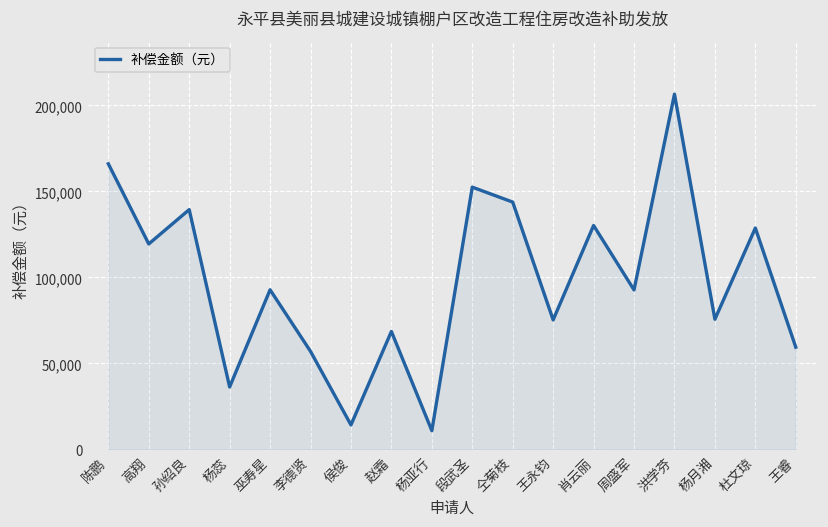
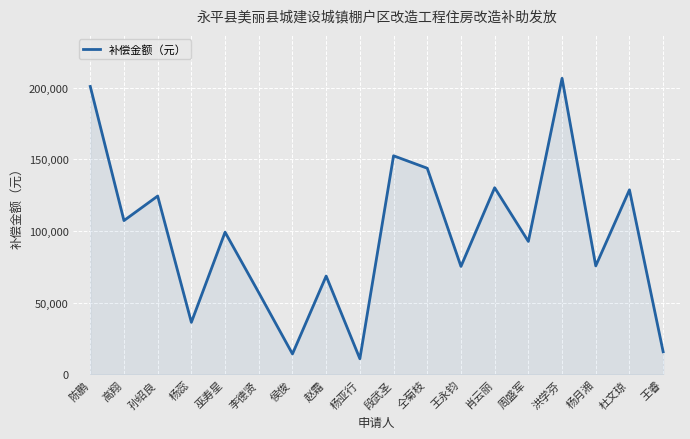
  {
-   "陈鹏": "166,000",
-   "高翔": "119,000",
-   "孙绍良": "139,000",
+   "陈鹏": "201,000",
+   "高翔": "107,000",
+   "孙绍良": "124,000",
    "杨蕊": "36,000",
-   "巫寿星": "93,000",
+   "巫寿星": "99,000",
    "李德贤": "57,000",
    "侯俊": "14,000",
    "赵霜": "69,000",
    "杨亚行": "11,000",
    "段武圣": "152,000",
    "仝菊枝": "144,000",
    "王永钧": "75,000",
    "肖云丽": "130,000",
    "周盛军": "93,000",
    "洪学芬": "207,000",
    "杨月湘": "76,000",
    "杜文琼": "129,000",
-   "王睿": "59,000"
+   "王睿": "16,000"
  }
